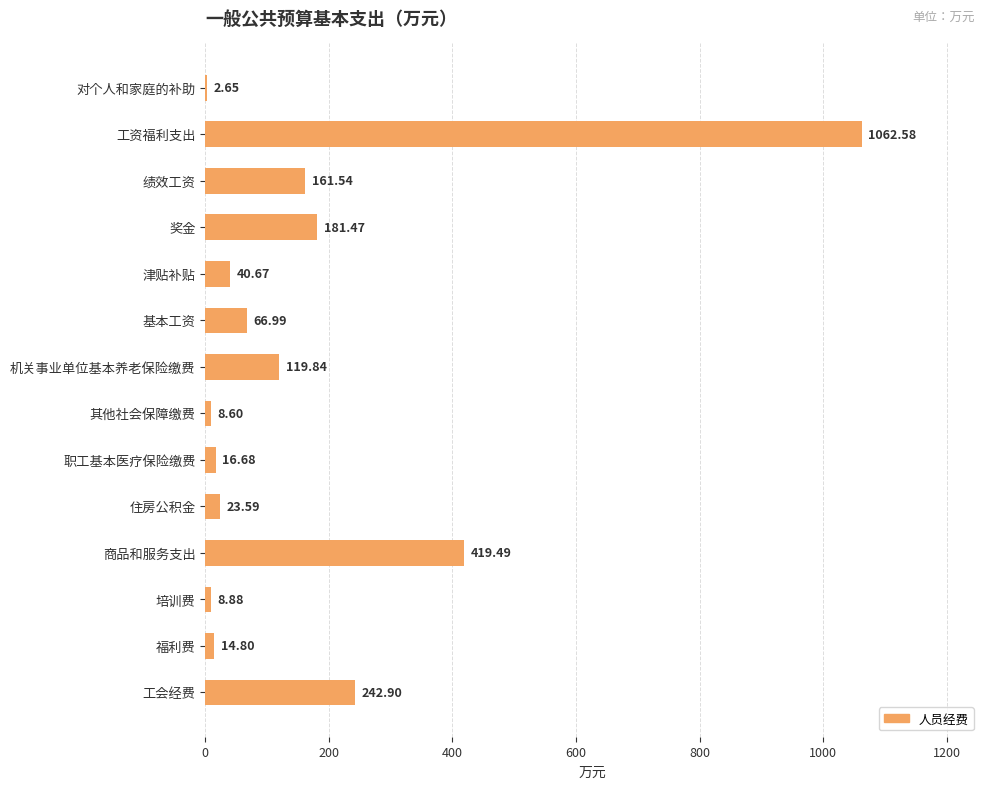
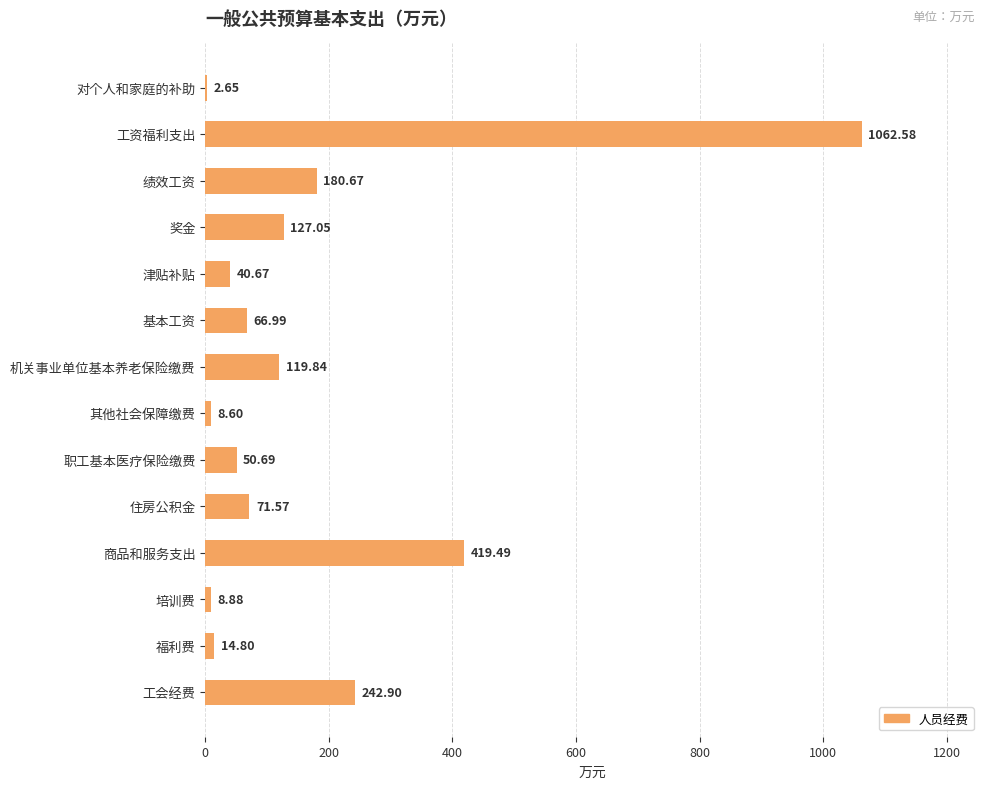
  {
    "对个人和家庭的补助": 2.65,
    "工资福利支出": 1062.58,
-   "绩效工资": 161.54,
-   "奖金": 181.47,
+   "绩效工资": 180.67,
+   "奖金": 127.05,
    "津贴补贴": 40.67,
    "基本工资": 66.99,
    "机关事业单位基本养老保险缴费": 119.84,
    "其他社会保障缴费": 8.60,
-   "职工基本医疗保险缴费": 16.68,
-   "住房公积金": 23.59,
+   "职工基本医疗保险缴费": 50.69,
+   "住房公积金": 71.57,
    "商品和服务支出": 419.49,
    "培训费": 8.88,
    "福利费": 14.80,
    "工会经费": 242.90
  }
